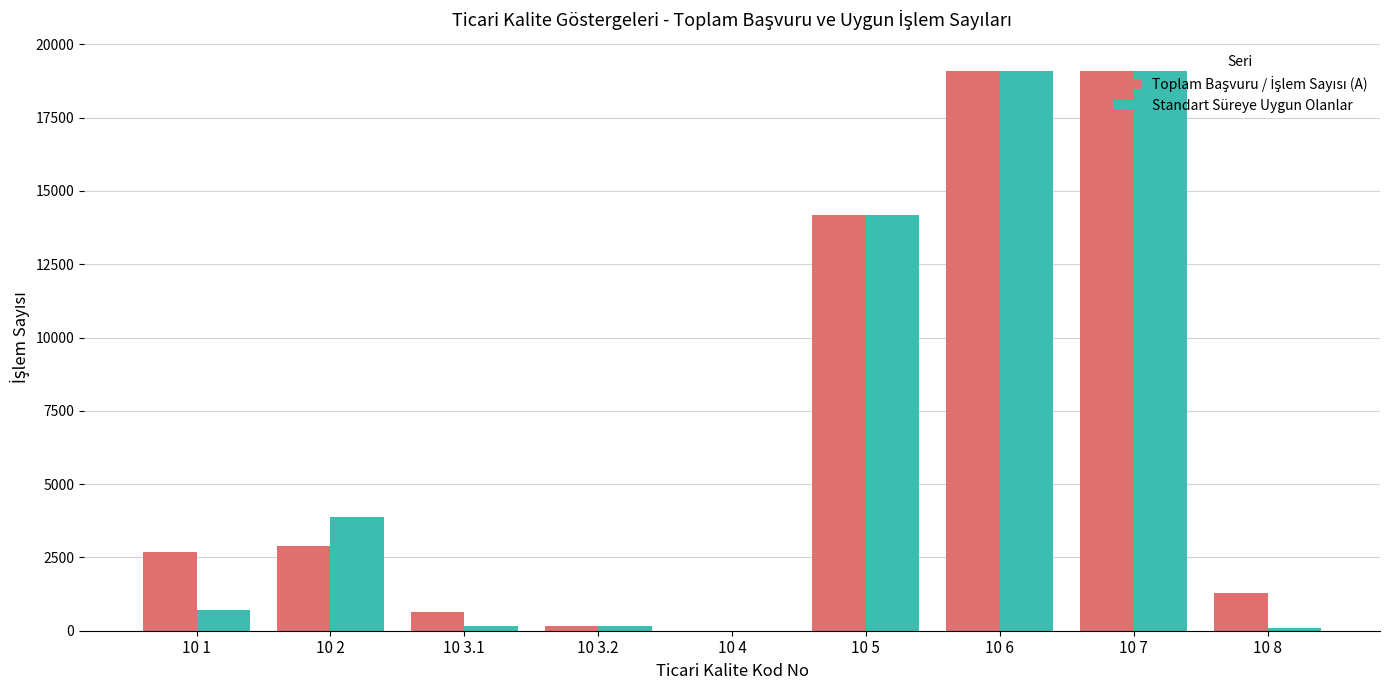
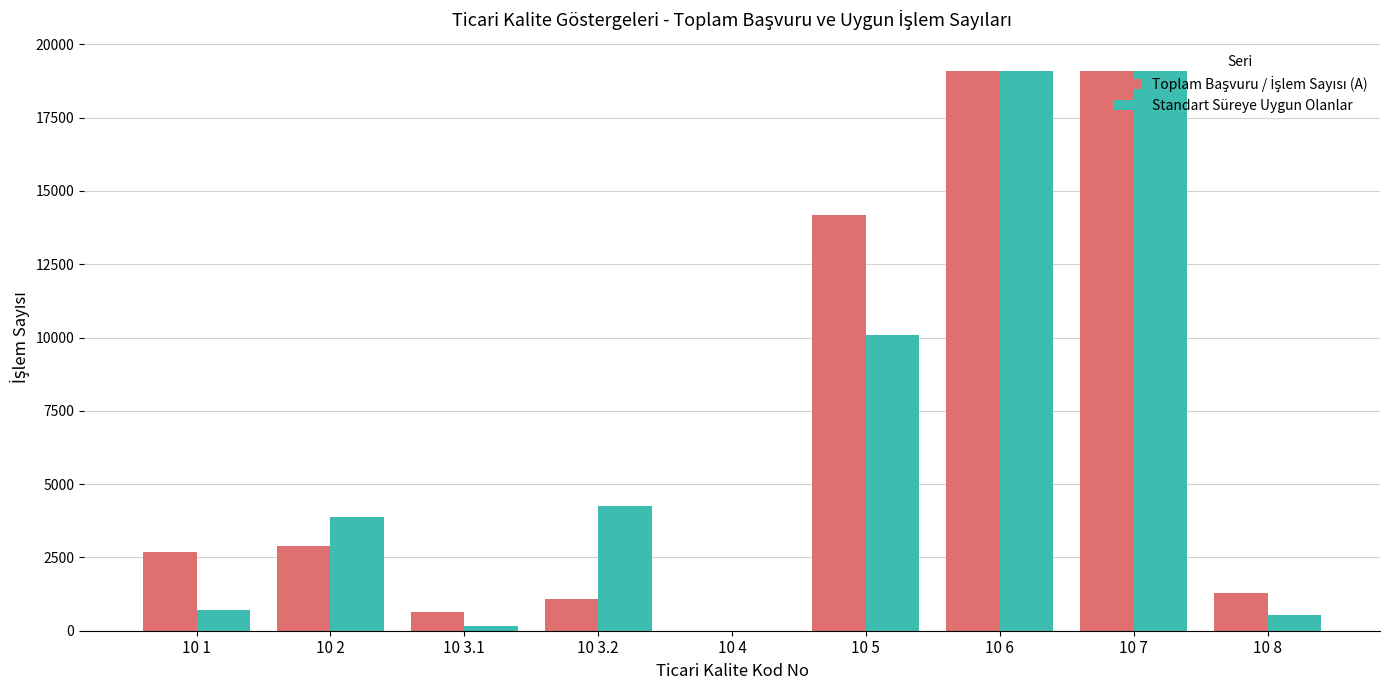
  {
    "Toplam Başvuru / İşlem Sayısı (A)": {
      "10 1": 2700,
      "10 2": 2900,
      "10 3.1": 600,
-     "10 3.2": 200,
+     "10 3.2": 1100,
      "10 5": 14200,
      "10 6": 19100,
      "10 7": 19100,
      "10 8": 1300
    },
    "Standart Süreye Uygun Olanlar": {
      "10 1": 700,
      "10 2": 3900,
      "10 3.1": 200,
-     "10 3.2": 200,
-     "10 5": 14200,
+     "10 3.2": 4200,
+     "10 5": 10100,
      "10 6": 19100,
      "10 7": 19100,
-     "10 8": 100
+     "10 8": 500
    }
  }
